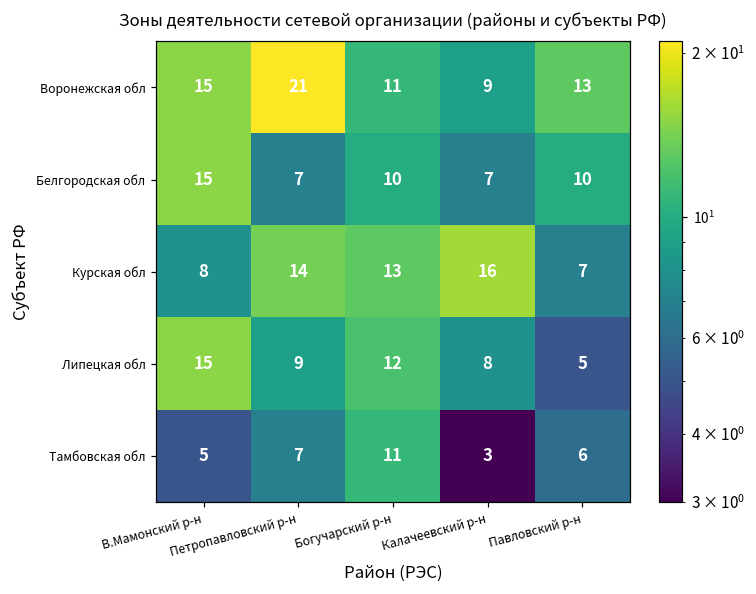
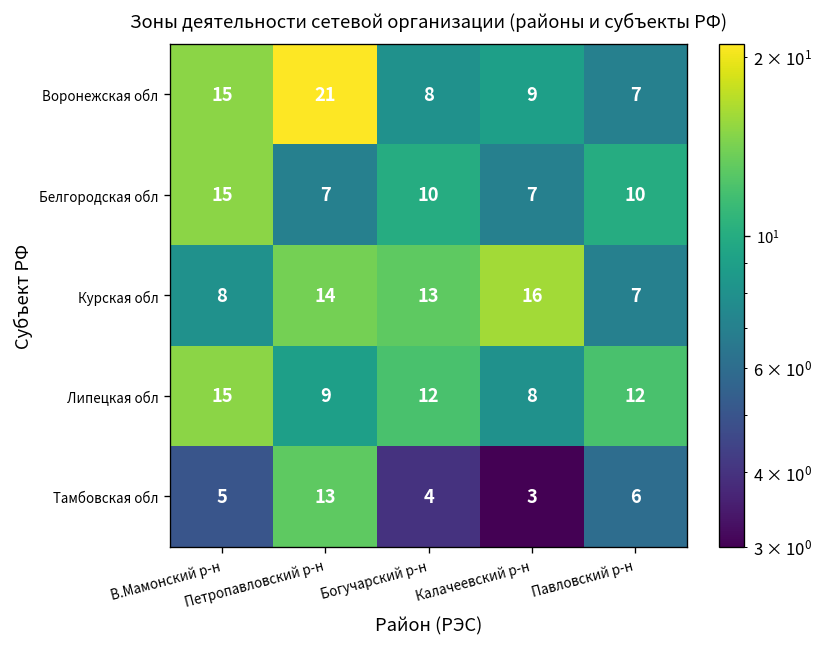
  {
    "Воронежская обл": {
      "В.Мамонский р-н": 15,
      "Петропавловский р-н": 21,
-     "Богучарский р-н": 11,
+     "Богучарский р-н": 8,
      "Калачеевский р-н": 9,
-     "Павловский р-н": 13
+     "Павловский р-н": 7
    },
    "Белгородская обл": {
      "В.Мамонский р-н": 15,
      "Петропавловский р-н": 7,
      "Богучарский р-н": 10,
      "Калачеевский р-н": 7,
      "Павловский р-н": 10
    },
    "Курская обл": {
      "В.Мамонский р-н": 8,
      "Петропавловский р-н": 14,
      "Богучарский р-н": 13,
      "Калачеевский р-н": 16,
      "Павловский р-н": 7
    },
    "Липецкая обл": {
      "В.Мамонский р-н": 15,
      "Петропавловский р-н": 9,
      "Богучарский р-н": 12,
      "Калачеевский р-н": 8,
-     "Павловский р-н": 5
+     "Павловский р-н": 12
    },
    "Тамбовская обл": {
      "В.Мамонский р-н": 5,
-     "Петропавловский р-н": 7,
-     "Богучарский р-н": 11,
+     "Петропавловский р-н": 13,
+     "Богучарский р-н": 4,
      "Калачеевский р-н": 3,
      "Павловский р-н": 6
    }
  }
